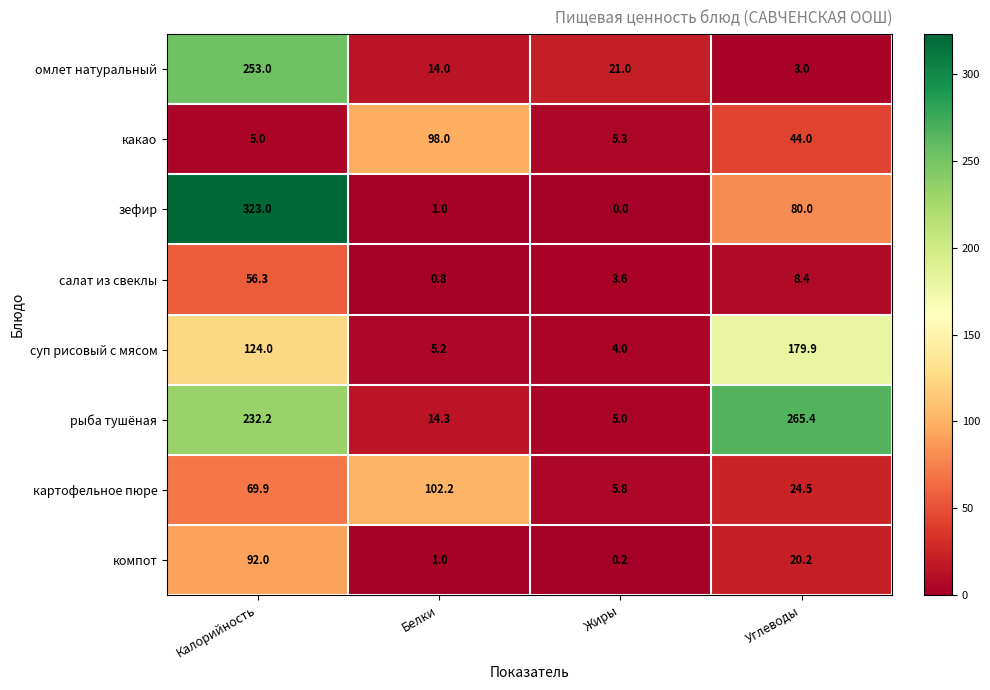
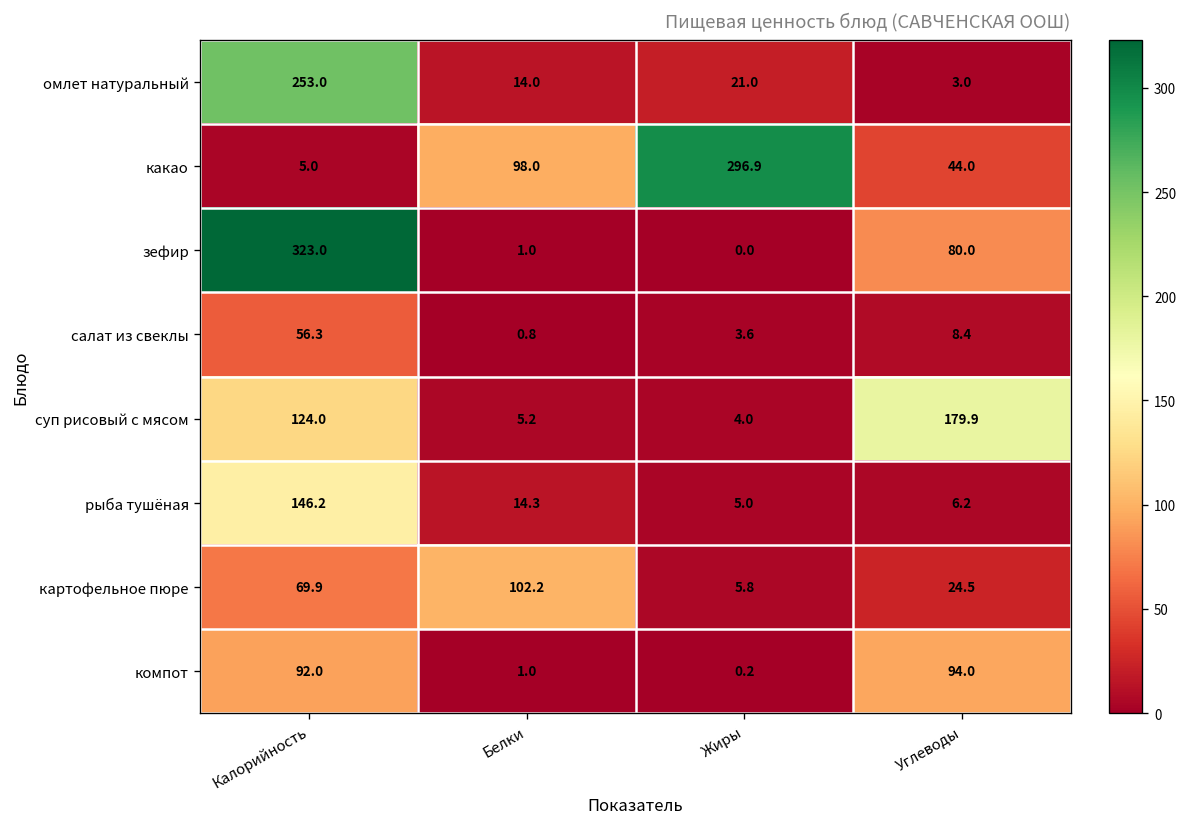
  {
    "омлет натуральный": {
      "Калорийность": 253.0,
      "Белки": 14.0,
      "Жиры": 21.0,
      "Углеводы": 3.0
    },
    "какао": {
      "Калорийность": 5.0,
      "Белки": 98.0,
-     "Жиры": 5.3,
+     "Жиры": 296.9,
      "Углеводы": 44.0
    },
    "зефир": {
      "Калорийность": 323.0,
      "Белки": 1.0,
      "Жиры": 0.0,
      "Углеводы": 80.0
    },
    "салат из свеклы": {
      "Калорийность": 56.3,
      "Белки": 0.8,
      "Жиры": 3.6,
      "Углеводы": 8.4
    },
    "суп рисовый с мясом": {
      "Калорийность": 124.0,
      "Белки": 5.2,
      "Жиры": 4.0,
      "Углеводы": 179.9
    },
    "рыба тушёная": {
-     "Калорийность": 232.2,
+     "Калорийность": 146.2,
      "Белки": 14.3,
      "Жиры": 5.0,
-     "Углеводы": 265.4
+     "Углеводы": 6.2
    },
    "картофельное пюре": {
      "Калорийность": 69.9,
      "Белки": 102.2,
      "Жиры": 5.8,
      "Углеводы": 24.5
    },
    "компот": {
      "Калорийность": 92.0,
      "Белки": 1.0,
      "Жиры": 0.2,
-     "Углеводы": 20.2
+     "Углеводы": 94.0
    }
  }
